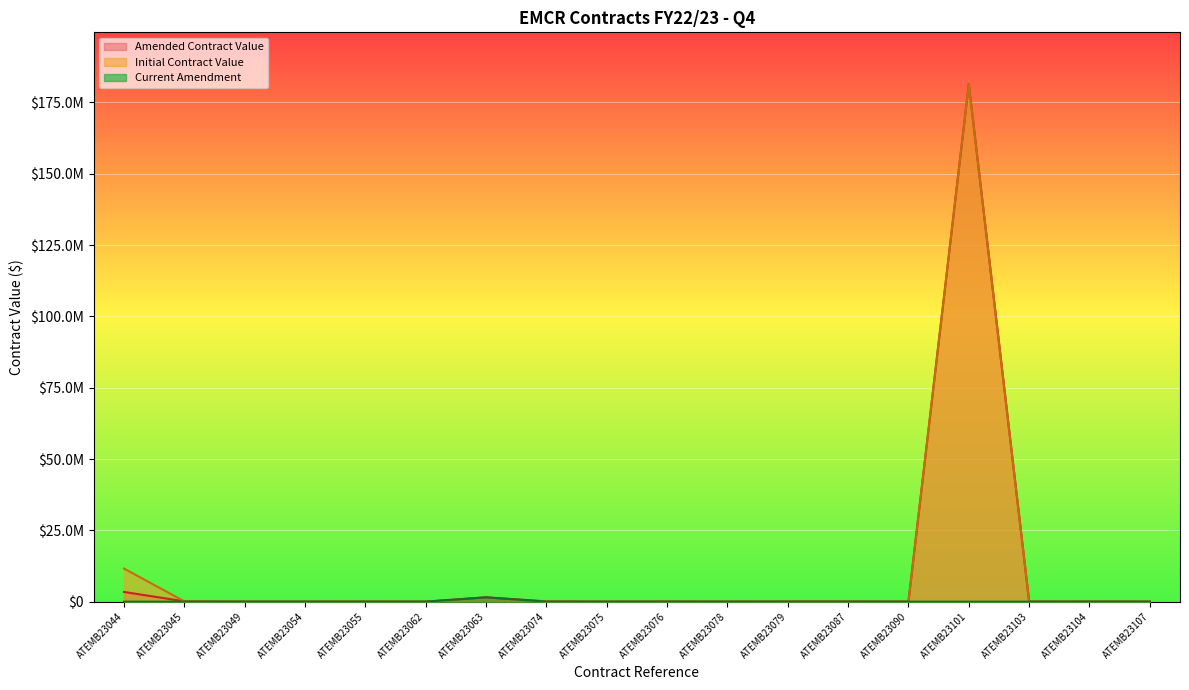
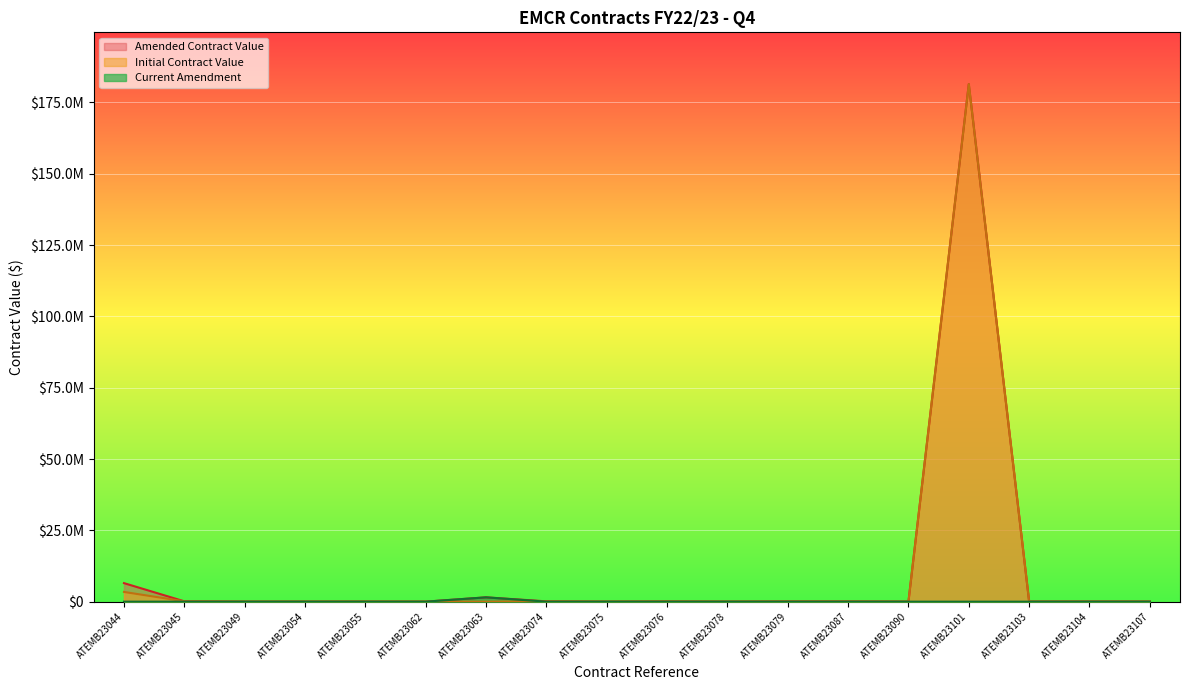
  {
    "Amended Contract Value": {
-     "ATEMB23044": "$3000000"
+     "ATEMB23044": "$6000000"
    },
    "Initial Contract Value": {
-     "ATEMB23044": "$12000000",
+     "ATEMB23044": "$3000000",
      "ATEMB23063": "$0"
    },
    "Current Amendment": {
      "ATEMB23044": "$0",
      "ATEMB23101": "$0"
    }
  }
